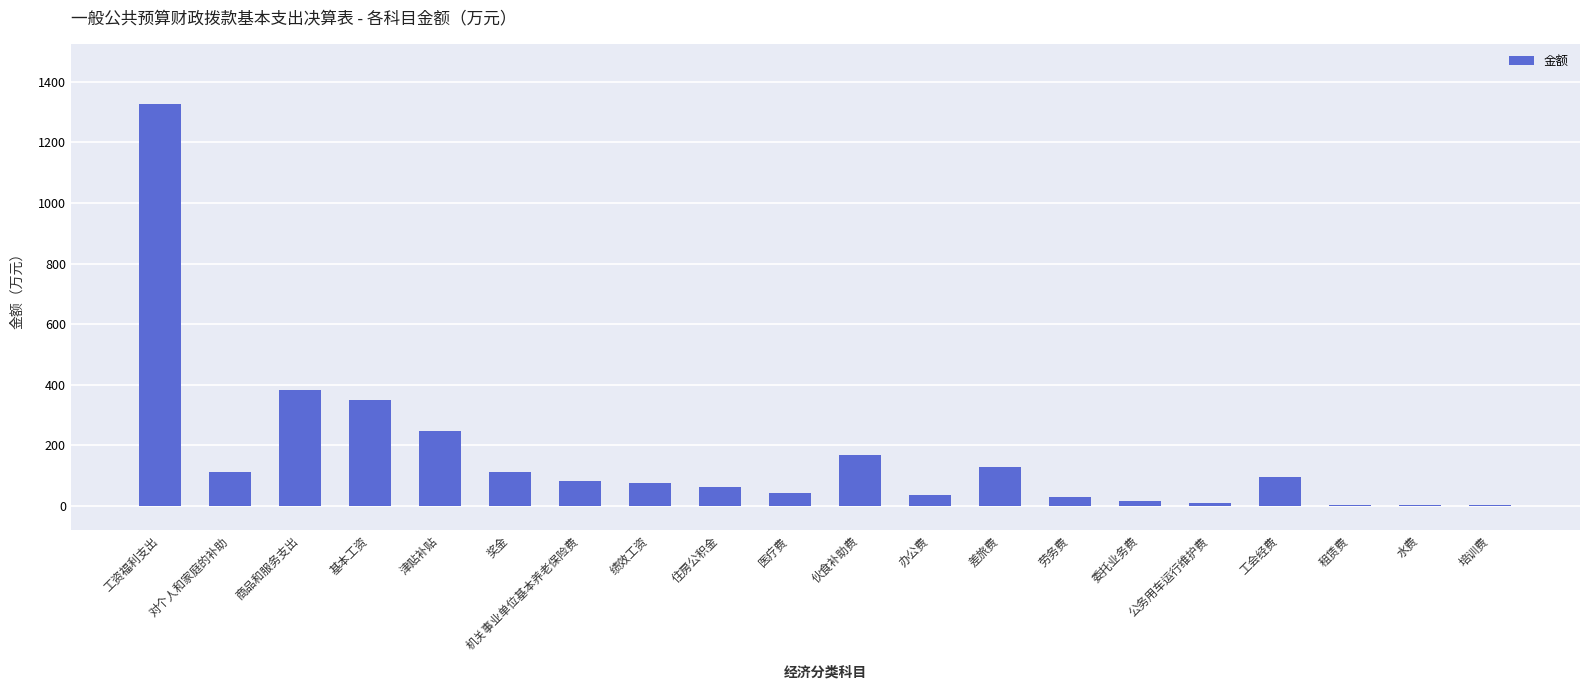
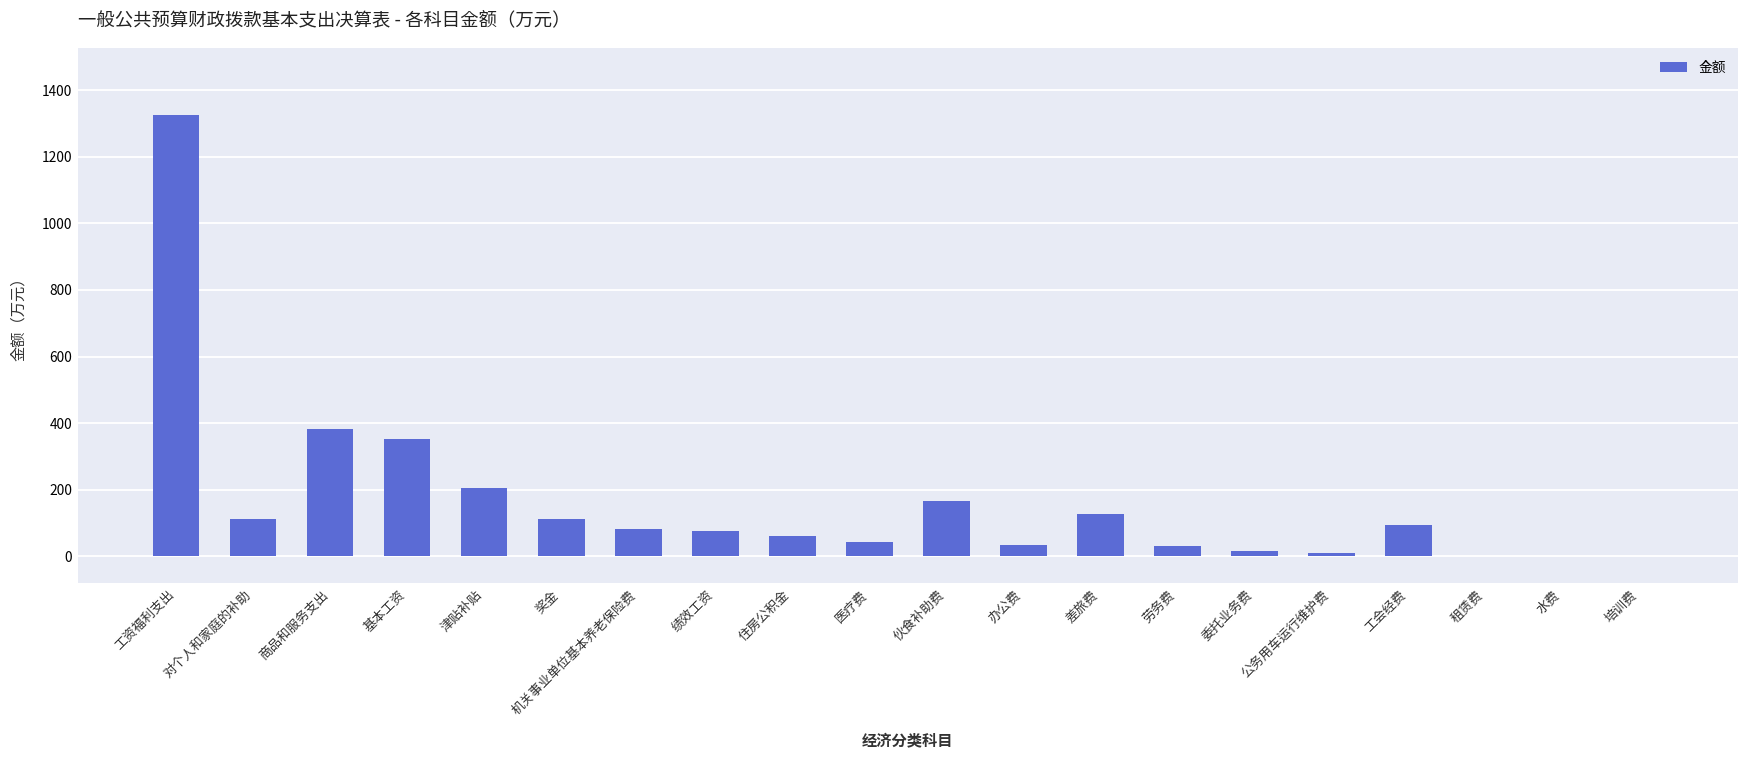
  {
    "工资福利支出": 1330,
    "对个人和家庭的补助": 110,
    "商品和服务支出": 380,
    "基本工资": 350,
-   "津贴补贴": 250,
+   "津贴补贴": 210,
    "奖金": 110,
    "机关事业单位基本养老保险费": 80,
    "绩效工资": 80,
    "住房公积金": 60,
    "医疗费": 40,
    "伙食补助费": 170,
    "办公费": 30,
    "差旅费": 130,
    "劳务费": 30,
    "委托业务费": 20,
    "公务用车运行维护费": 10,
    "工会经费": 90
  }
